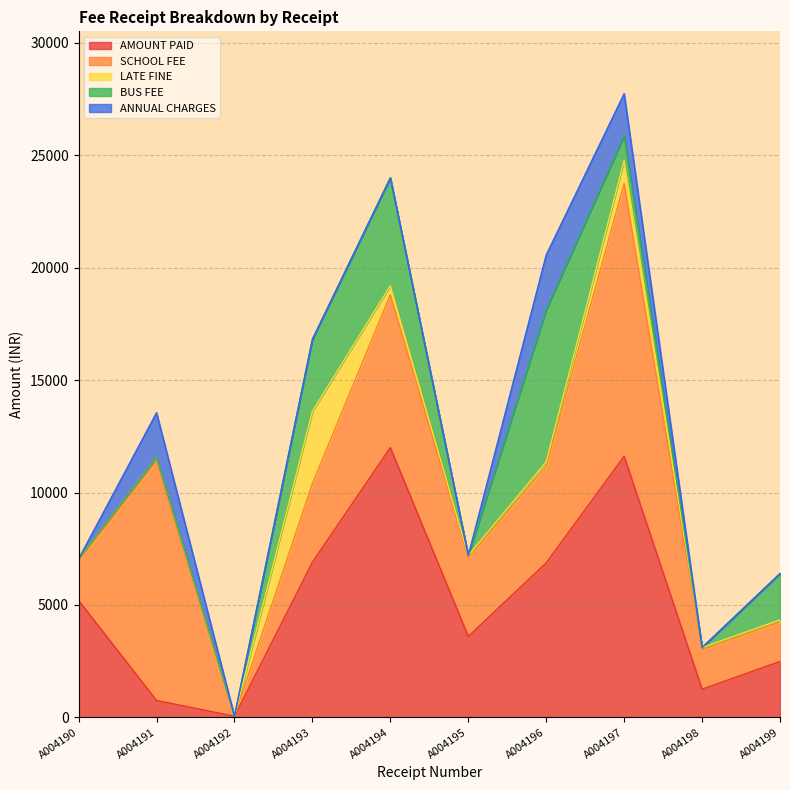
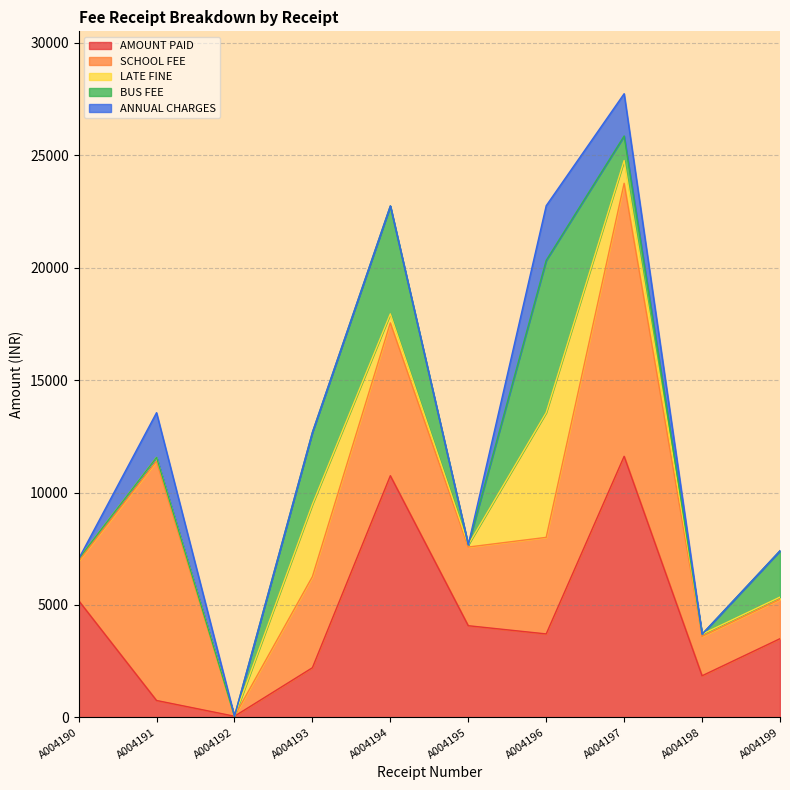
  {
    "AMOUNT PAID": {
      "A004190": 5200,
      "A004191": 800,
-     "A004193": 6900,
-     "A004194": 12000,
-     "A004195": 3600,
-     "A004196": 6900,
+     "A004193": 2200,
+     "A004194": 10800,
+     "A004195": 4100,
+     "A004196": 3700,
      "A004197": 11600,
-     "A004198": 1300,
-     "A004199": 2500
+     "A004198": 1900,
+     "A004199": 3500
    },
    "SCHOOL FEE": {
      "A004191": 10600,
-     "A004193": 3500,
+     "A004193": 4100,
      "A004194": 6800,
      "A004196": 4300,
      "A004197": 12100
    },
    "LATE FINE": {
      "A004193": 3200,
      "A004194": 400,
-     "A004196": 200,
+     "A004196": 5600,
      "A004197": 1000
    },
    "BUS FEE": {
      "A004196": 6800,
      "A004197": 1100
    },
    "ANNUAL CHARGES": {
      "A004191": 2000,
      "A004196": 2400,
      "A004197": 1900
    }
  }
